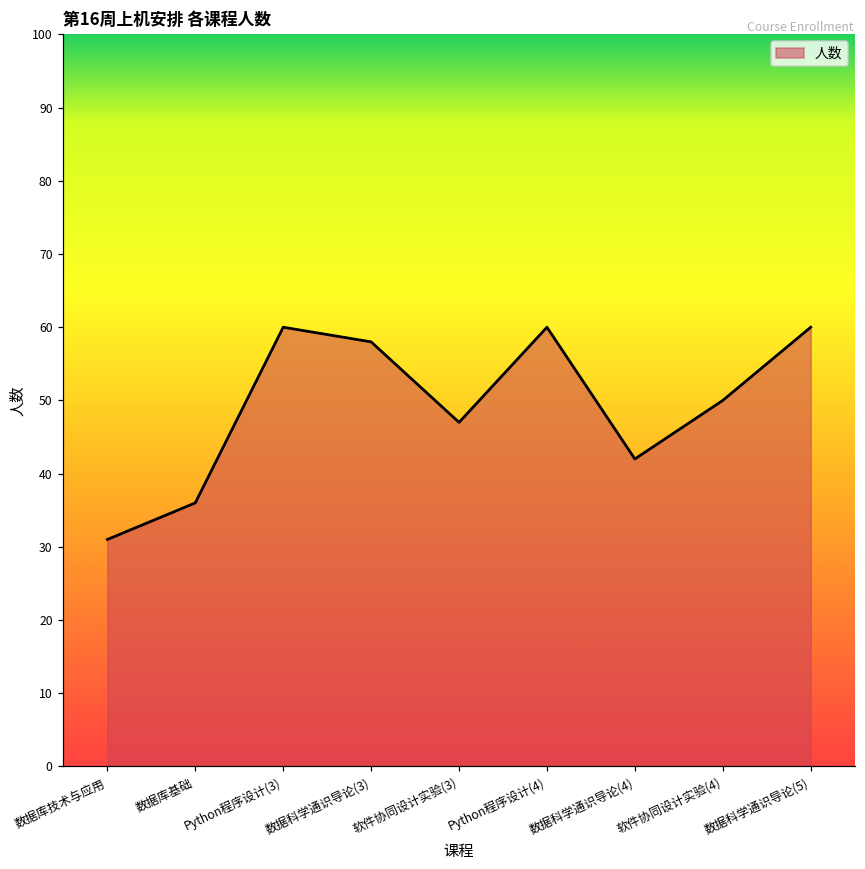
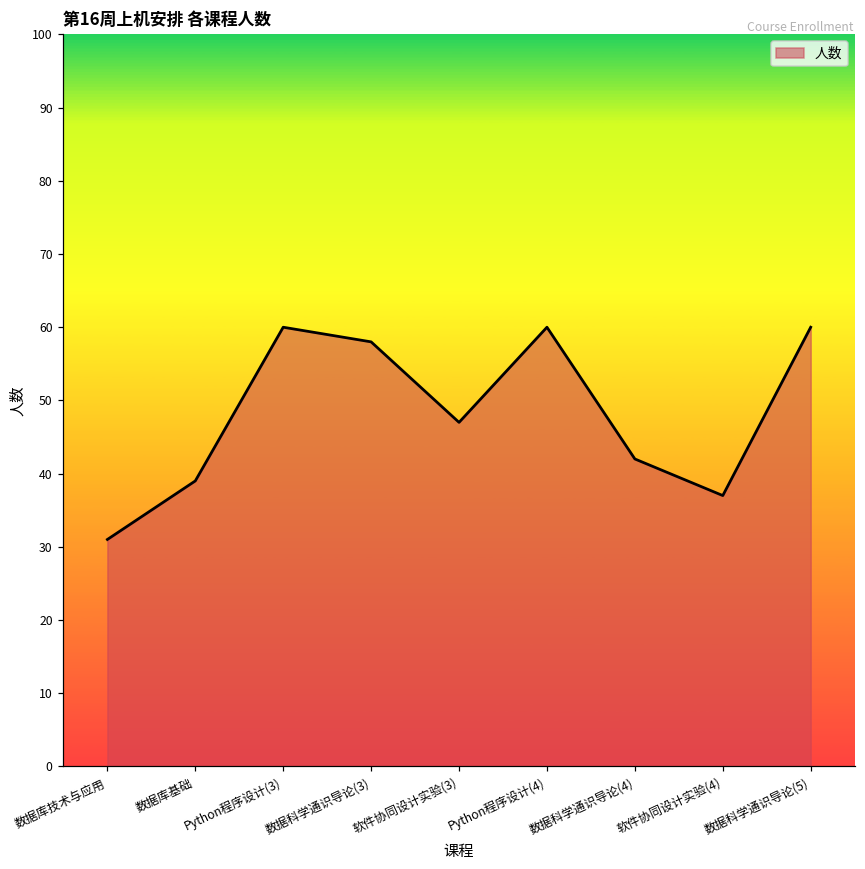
  {
    "数据库技术与应用": 31,
-   "数据库基础": 36,
+   "数据库基础": 39,
    "Python程序设计(3)": 60,
    "数据科学通识导论(3)": 58,
    "软件协同设计实验(3)": 47,
    "Python程序设计(4)": 60,
    "数据科学通识导论(4)": 42,
-   "软件协同设计实验(4)": 50,
+   "软件协同设计实验(4)": 37,
    "数据科学通识导论(5)": 60
  }
